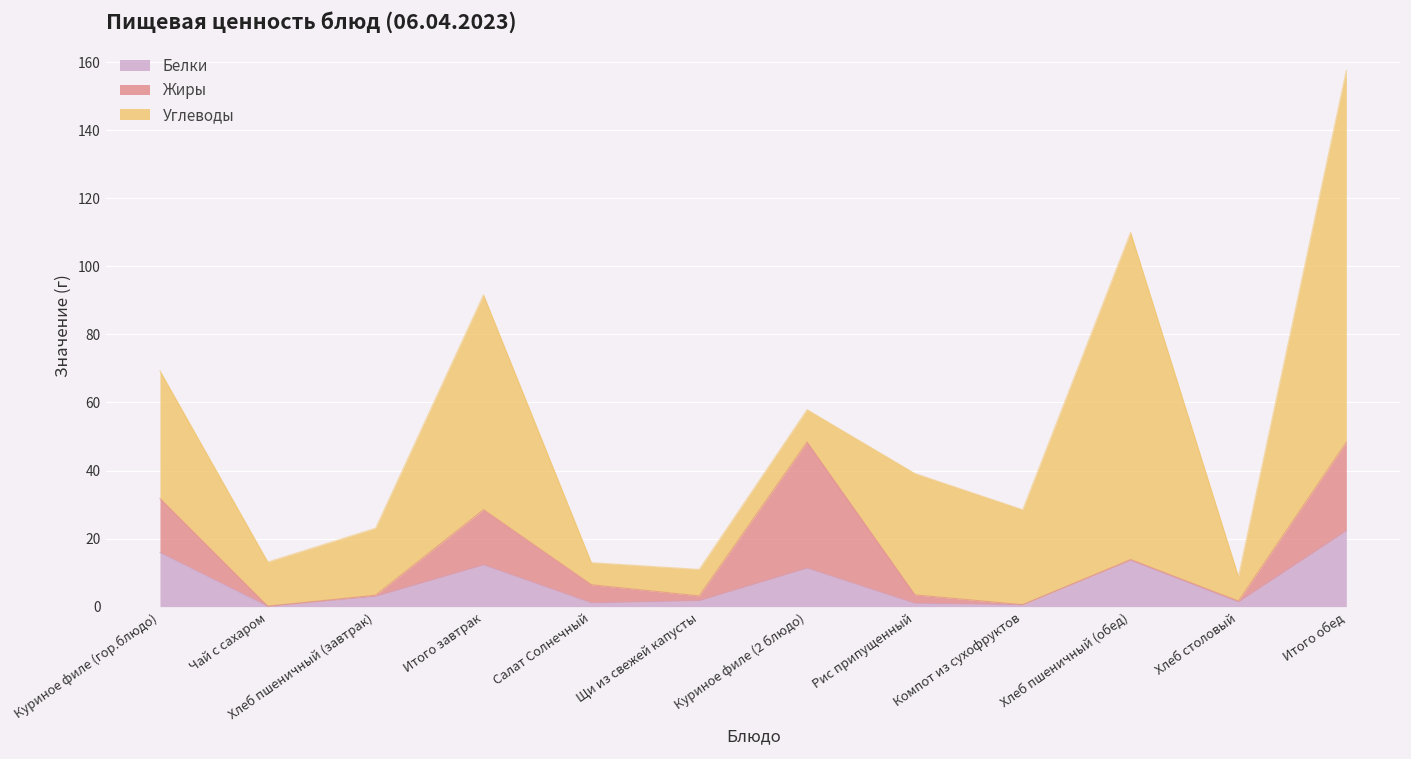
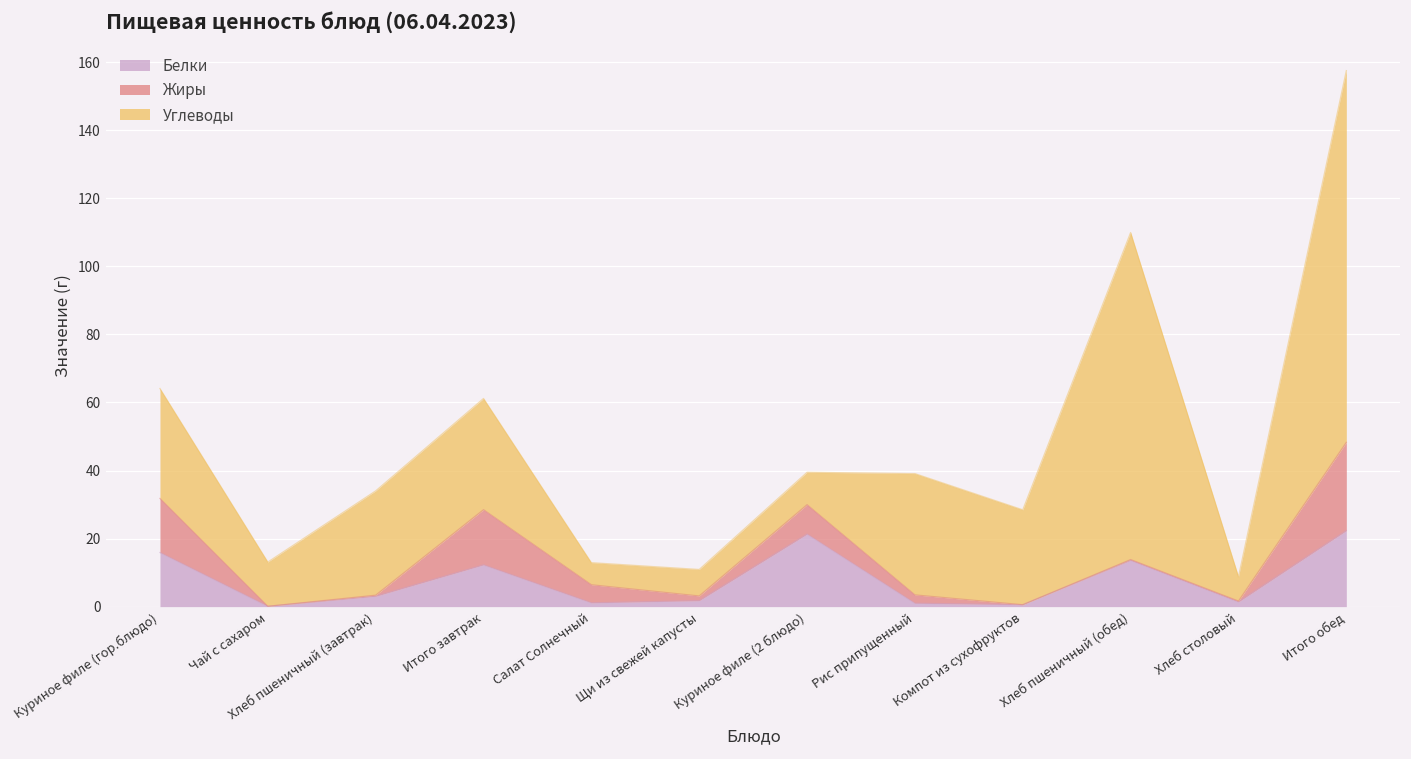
  {
    "Белки": {
      "Куриное филе (гор.блюдо)": 16,
      "Итого завтрак": 12,
      "Салат Солнечный": 1,
      "Щи из свежей капусты": 2,
-     "Куриное филе (2 блюдо)": 11,
+     "Куриное филе (2 блюдо)": 21,
      "Рис припущенный": 1,
      "Итого обед": 22
    },
    "Жиры": {
      "Куриное филе (гор.блюдо)": 16,
      "Итого завтрак": 16,
      "Салат Солнечный": 5,
      "Щи из свежей капусты": 1,
-     "Куриное филе (2 блюдо)": 37,
+     "Куриное филе (2 блюдо)": 9,
      "Рис припущенный": 2,
      "Итого обед": 26
    },
    "Углеводы": {
-     "Куриное филе (гор.блюдо)": 37,
+     "Куриное филе (гор.блюдо)": 32,
      "Чай с сахаром": 13,
-     "Хлеб пшеничный (завтрак)": 20,
-     "Итого завтрак": 63,
+     "Хлеб пшеничный (завтрак)": 31,
+     "Итого завтрак": 33,
      "Салат Солнечный": 6,
      "Щи из свежей капусты": 8,
      "Куриное филе (2 блюдо)": 10,
      "Рис припущенный": 36,
      "Компот из сухофруктов": 28,
      "Хлеб пшеничный (обед)": 96,
      "Хлеб столовый": 7,
      "Итого обед": 109
    }
  }
